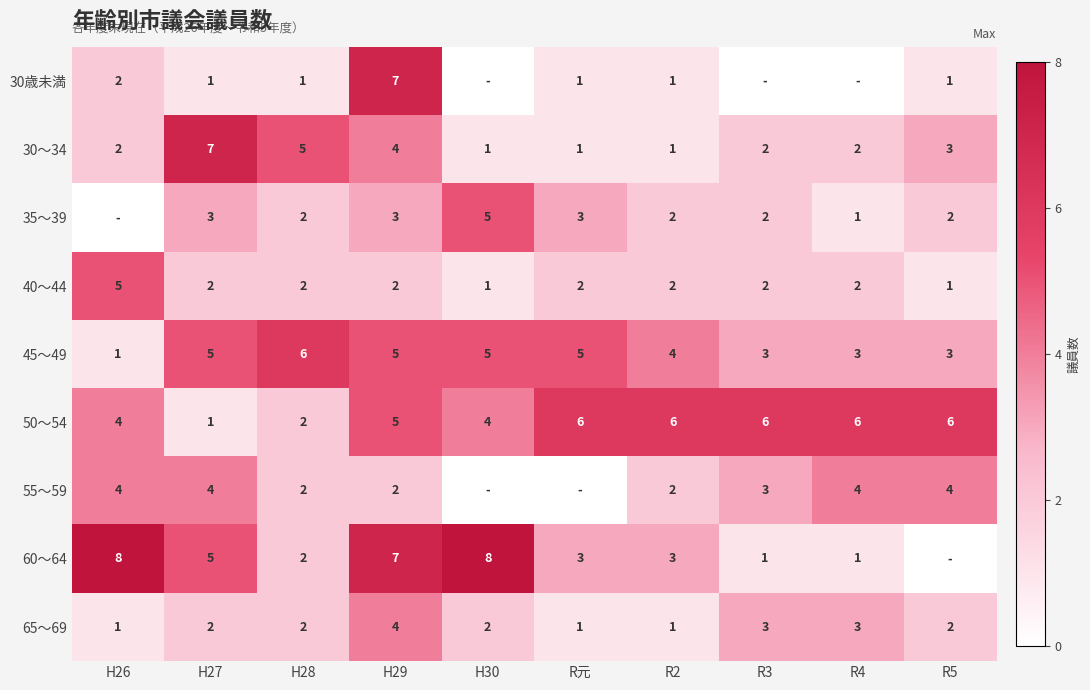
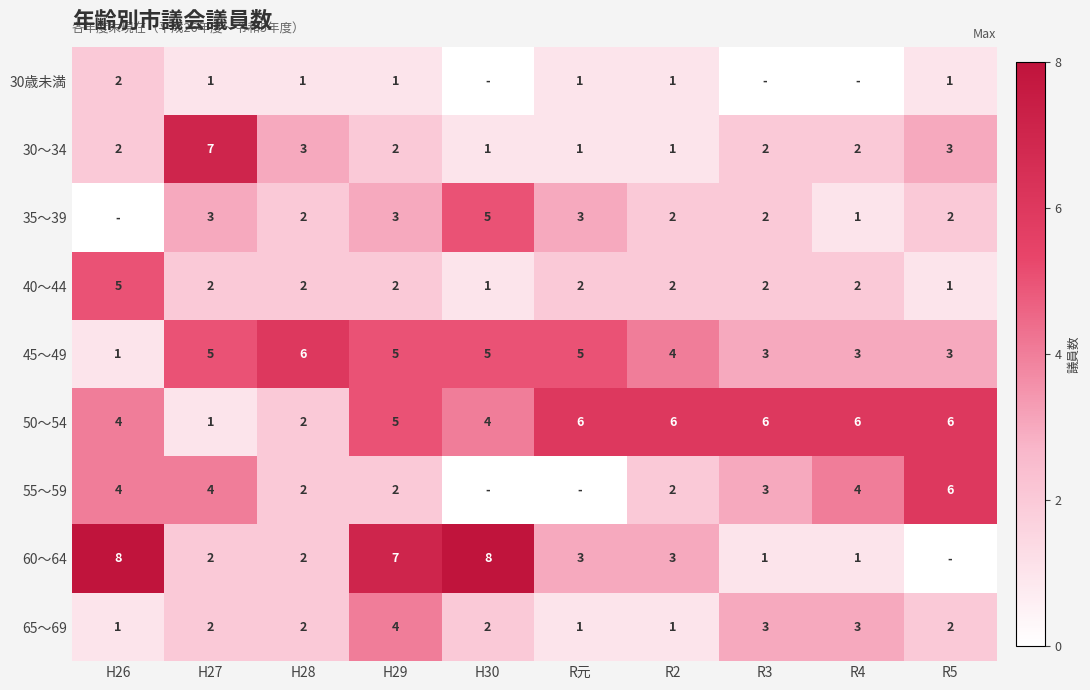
  {
    "30歳未満": {
      "H26": 2,
      "H27": 1,
      "H28": 1,
-     "H29": 7,
+     "H29": 1,
      "R元": 1,
      "R2": 1,
      "R5": 1
    },
    "30〜34": {
      "H26": 2,
      "H27": 7,
-     "H28": 5,
-     "H29": 4,
+     "H28": 3,
+     "H29": 2,
      "H30": 1,
      "R元": 1,
      "R2": 1,
      "R3": 2,
      "R4": 2,
      "R5": 3
    },
    "35〜39": {
      "H27": 3,
      "H28": 2,
      "H29": 3,
      "H30": 5,
      "R元": 3,
      "R2": 2,
      "R3": 2,
      "R4": 1,
      "R5": 2
    },
    "40〜44": {
      "H26": 5,
      "H27": 2,
      "H28": 2,
      "H29": 2,
      "H30": 1,
      "R元": 2,
      "R2": 2,
      "R3": 2,
      "R4": 2,
      "R5": 1
    },
    "45〜49": {
      "H26": 1,
      "H27": 5,
      "H28": 6,
      "H29": 5,
      "H30": 5,
      "R元": 5,
      "R2": 4,
      "R3": 3,
      "R4": 3,
      "R5": 3
    },
    "50〜54": {
      "H26": 4,
      "H27": 1,
      "H28": 2,
      "H29": 5,
      "H30": 4,
      "R元": 6,
      "R2": 6,
      "R3": 6,
      "R4": 6,
      "R5": 6
    },
    "55〜59": {
      "H26": 4,
      "H27": 4,
      "H28": 2,
      "H29": 2,
      "R2": 2,
      "R3": 3,
      "R4": 4,
-     "R5": 4
+     "R5": 6
    },
    "60〜64": {
      "H26": 8,
-     "H27": 5,
+     "H27": 2,
      "H28": 2,
      "H29": 7,
      "H30": 8,
      "R元": 3,
      "R2": 3,
      "R3": 1,
      "R4": 1
    },
    "65〜69": {
      "H26": 1,
      "H27": 2,
      "H28": 2,
      "H29": 4,
      "H30": 2,
      "R元": 1,
      "R2": 1,
      "R3": 3,
      "R4": 3,
      "R5": 2
    }
  }
